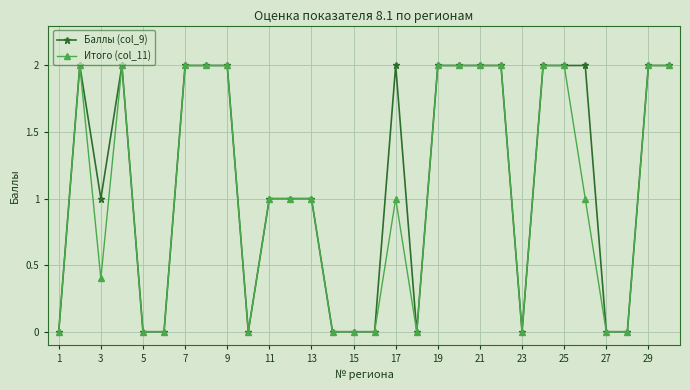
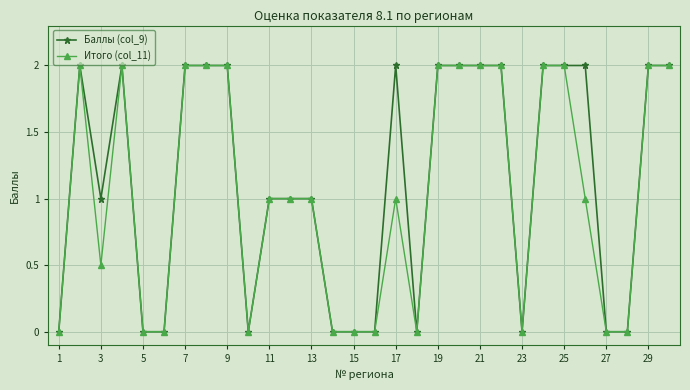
  {
    "Баллы (col_9)": {
      "3": 1.0,
      "17": 2.0
    },
    "Итого (col_11)": {
-     "3": 0.4,
+     "3": 0.5,
      "17": 1.0
    }
  }
